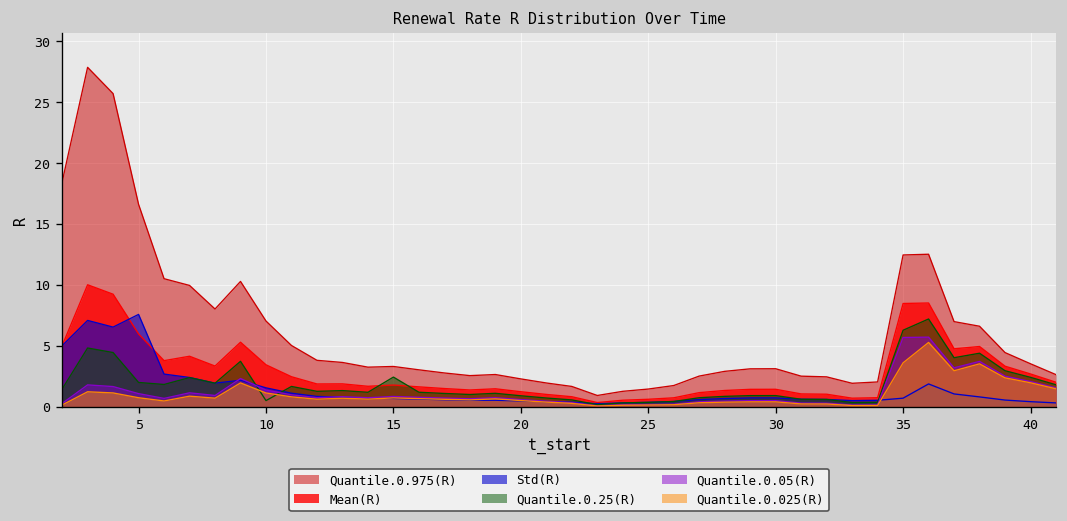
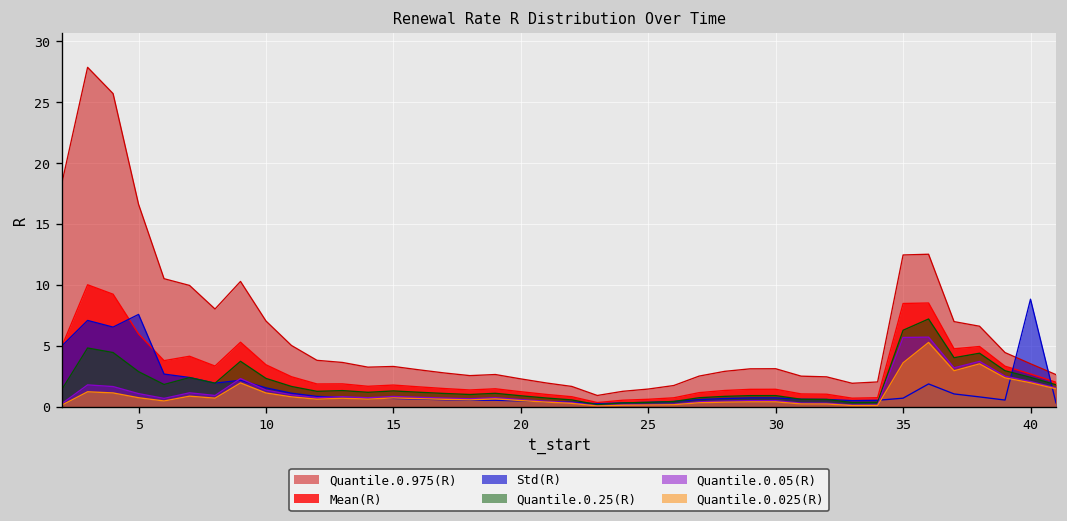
  {
    "Std(R)": {
      "5": 7.6,
      "35": 0.7,
-     "40": 0.4
+     "40": 8.8
    },
    "Quantile.0.25(R)": {
-     "5": 2.0,
-     "10": 0.5,
-     "15": 2.4,
+     "5": 2.9,
+     "10": 2.3,
+     "15": 1.3,
      "20": 0.9,
      "35": 6.3,
      "40": 2.4
    },
    "Quantile.0.05(R)": {
      "5": 1.1,
      "35": 5.7
    },
    "Quantile.0.025(R)": {
      "5": 0.7,
      "35": 3.6
    }
  }
